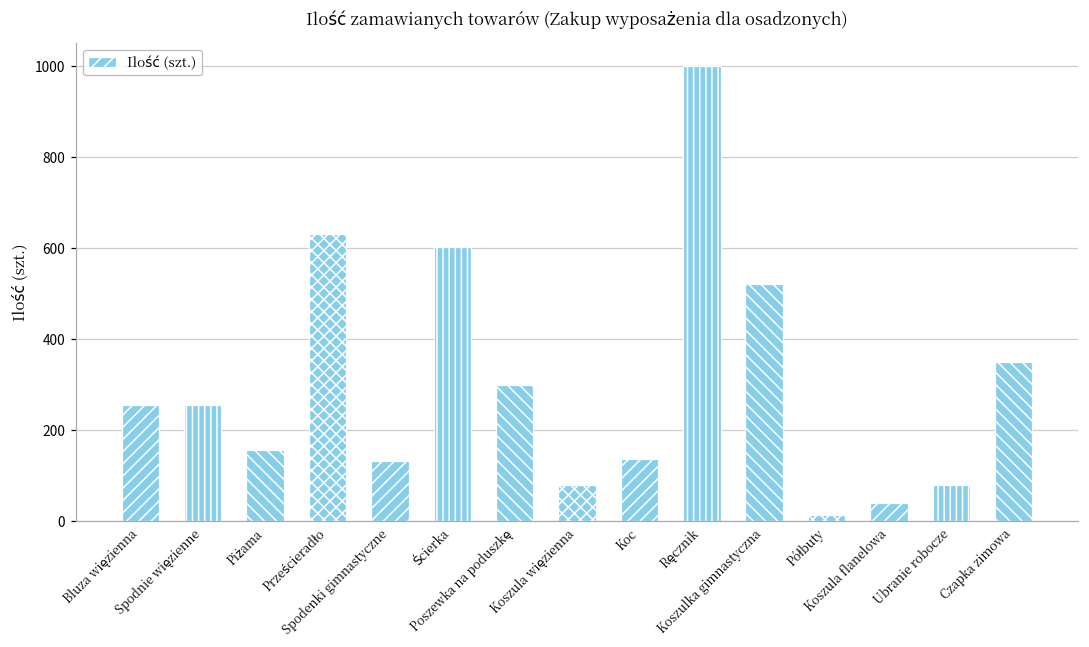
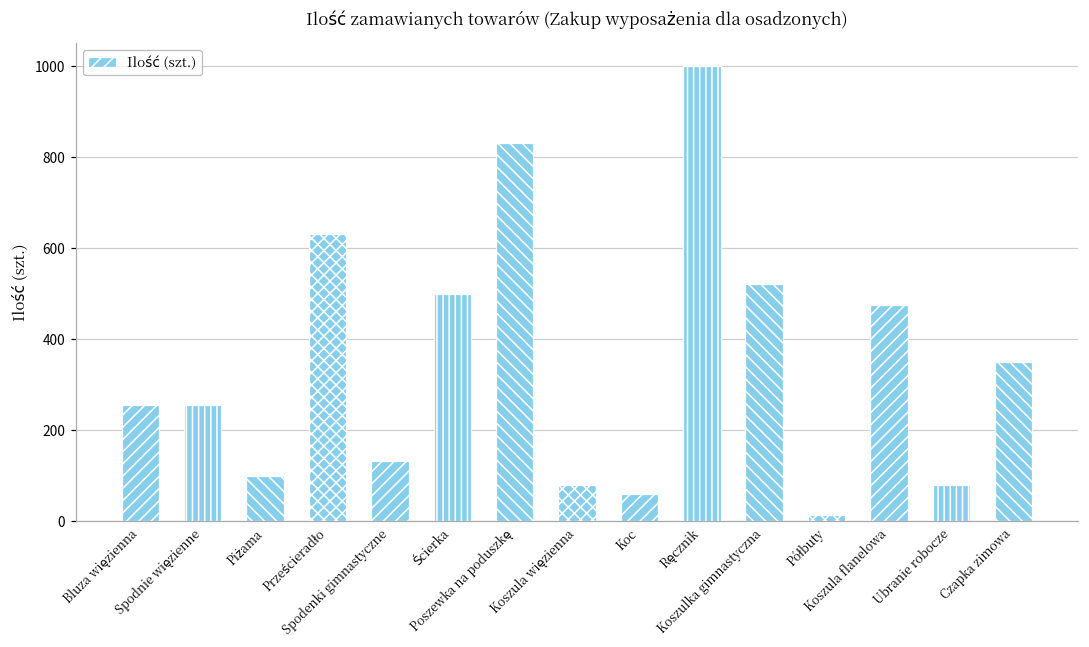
  {
    "Bluza więzienna": 260,
    "Spodnie więzienne": 260,
-   "Piżama": 160,
+   "Piżama": 100,
    "Prześcieradło": 630,
    "Spodenki gimnastyczne": 130,
-   "Ścierka": 600,
-   "Poszewka na poduszkę": 300,
+   "Ścierka": 500,
+   "Poszewka na poduszkę": 830,
    "Koszula więzienna": 80,
-   "Koc": 140,
+   "Koc": 60,
    "Ręcznik": 1000,
    "Koszulka gimnastyczna": 520,
    "Półbuty": 20,
-   "Koszula flanelowa": 40,
+   "Koszula flanelowa": 480,
    "Ubranie robocze": 80,
    "Czapka zimowa": 350
  }
